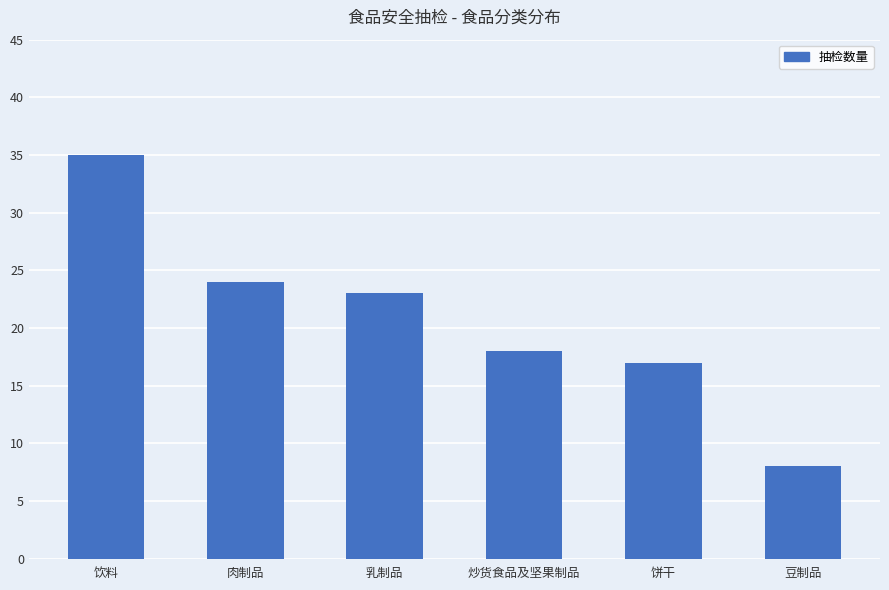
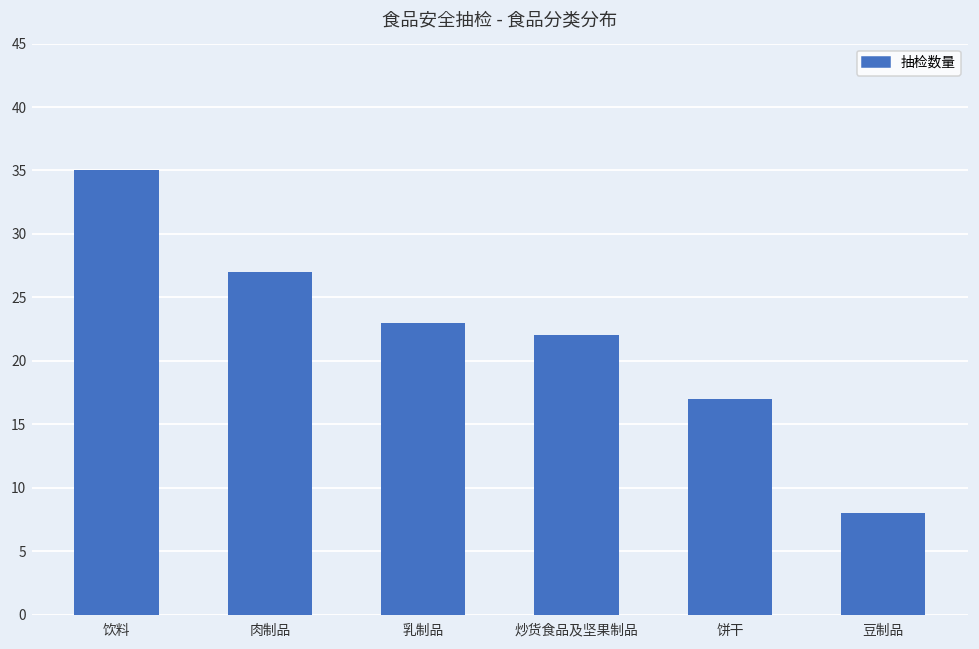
  {
    "饮料": 35,
-   "肉制品": 24,
+   "肉制品": 27,
    "乳制品": 23,
-   "炒货食品及坚果制品": 18,
+   "炒货食品及坚果制品": 22,
    "饼干": 17,
    "豆制品": 8
  }
